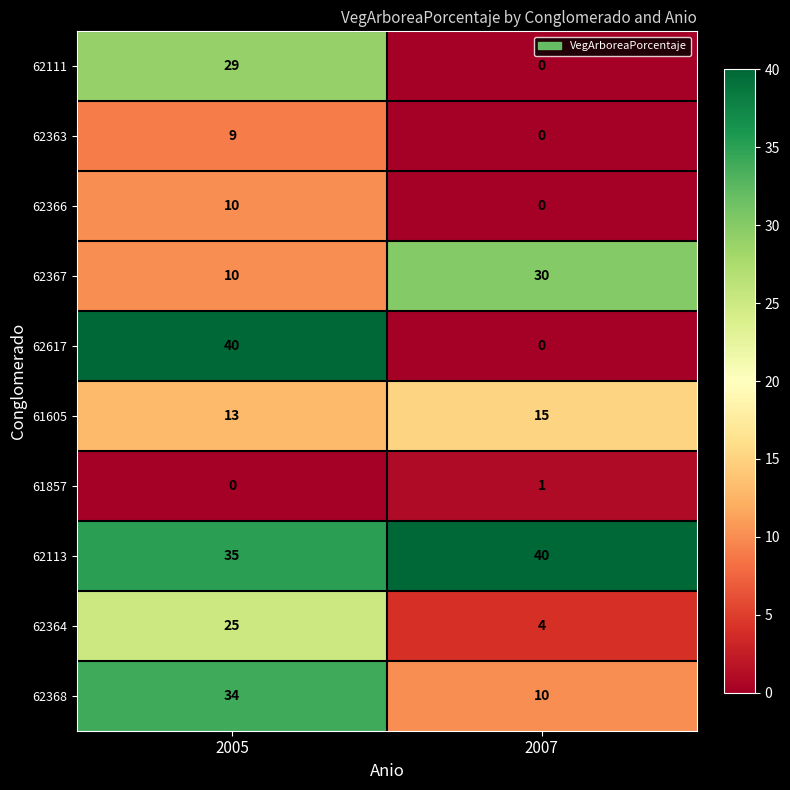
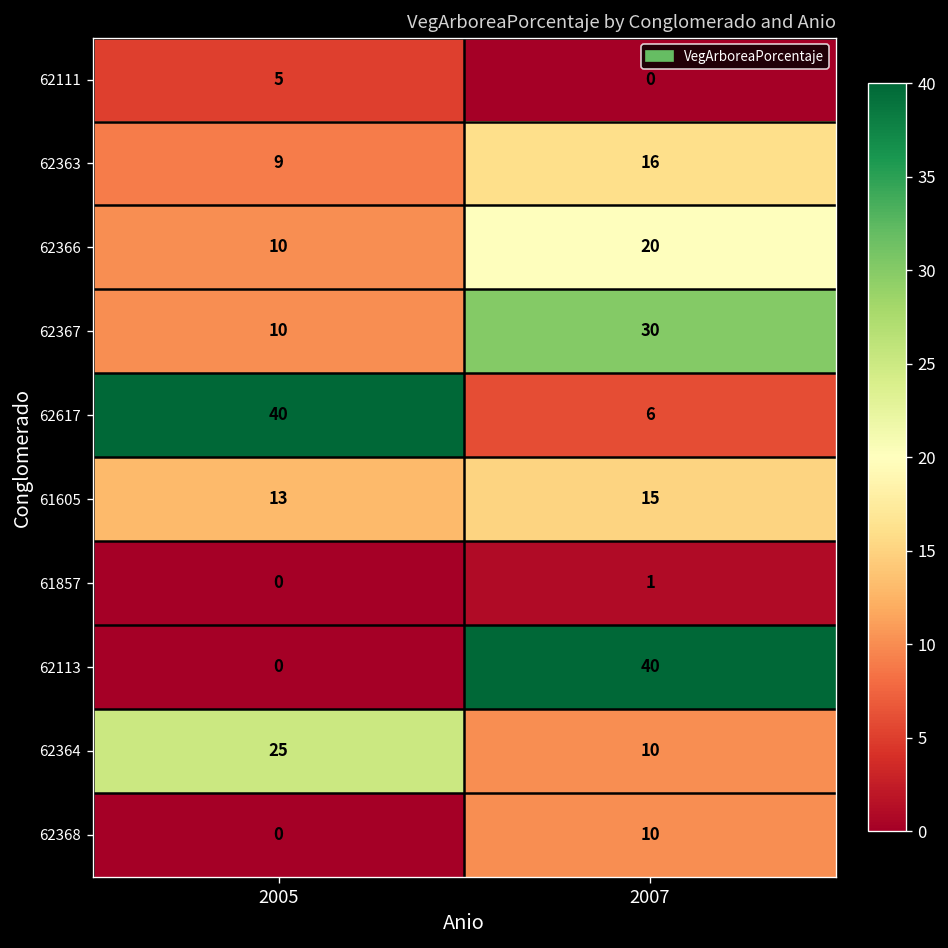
  {
    "62111": {
-     "2005": 29,
+     "2005": 5,
      "2007": 0
    },
    "62363": {
      "2005": 9,
-     "2007": 0
+     "2007": 16
    },
    "62366": {
      "2005": 10,
-     "2007": 0
+     "2007": 20
    },
    "62367": {
      "2005": 10,
      "2007": 30
    },
    "62617": {
      "2005": 40,
-     "2007": 0
+     "2007": 6
    },
    "61605": {
      "2005": 13,
      "2007": 15
    },
    "61857": {
      "2005": 0,
      "2007": 1
    },
    "62113": {
-     "2005": 35,
+     "2005": 0,
      "2007": 40
    },
    "62364": {
      "2005": 25,
-     "2007": 4
+     "2007": 10
    },
    "62368": {
-     "2005": 34,
+     "2005": 0,
      "2007": 10
    }
  }
